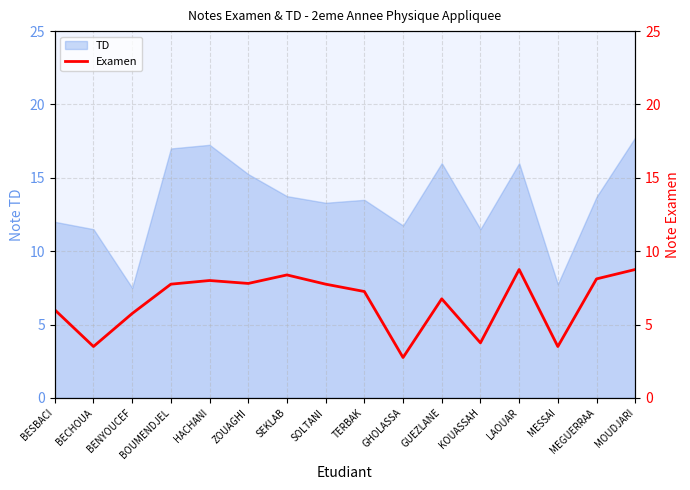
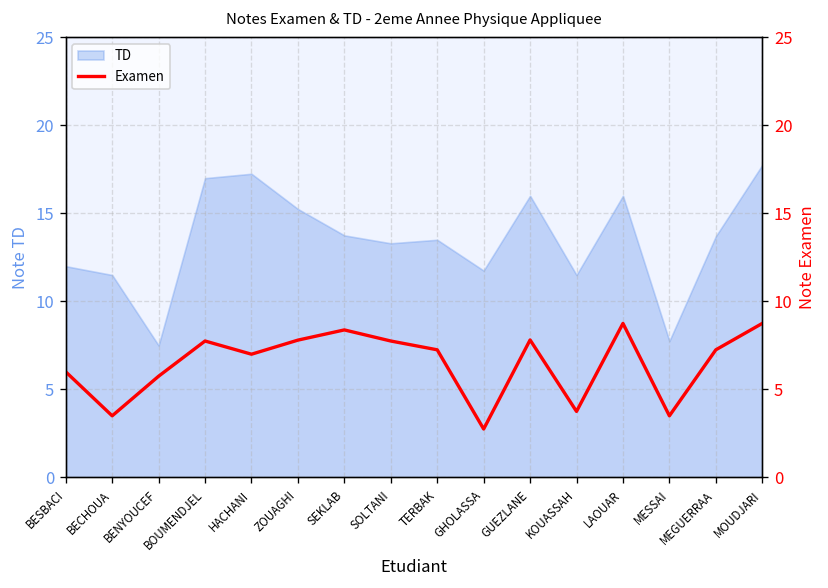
  {
    "TD": {
      "BESBACI": 12.0,
      "BECHOUA": 11.5,
      "BENYOUCEF": 7.5,
      "BOUMENDJEL": 17.0,
      "HACHANI": 17.3,
      "ZOUAGHI": 15.3,
      "SEKLAB": 13.8,
      "SOLTANI": 13.3,
      "TERBAK": 13.5,
      "GHOLASSA": 11.8,
      "GUEZLANE": 16.0,
      "KOUASSAH": 11.5,
      "LAOUAR": 16.0,
      "MESSAI": 7.8,
      "MEGUERRAA": 13.7,
      "MOUDJARI": 17.8
    },
    "Examen": {
      "BESBACI": 6.0,
      "BECHOUA": 3.5,
      "BENYOUCEF": 5.8,
      "BOUMENDJEL": 7.8,
-     "HACHANI": 8,
+     "HACHANI": 7,
      "ZOUAGHI": 7.8,
      "SEKLAB": 8.4,
      "SOLTANI": 7.8,
      "TERBAK": 7.3,
      "GHOLASSA": 2.8,
-     "GUEZLANE": 6.8,
+     "GUEZLANE": 7.8,
      "KOUASSAH": 3.8,
      "LAOUAR": 8.8,
      "MESSAI": 3.5,
-     "MEGUERRAA": 8.1,
+     "MEGUERRAA": 7.3,
      "MOUDJARI": 8.8
    }
  }
